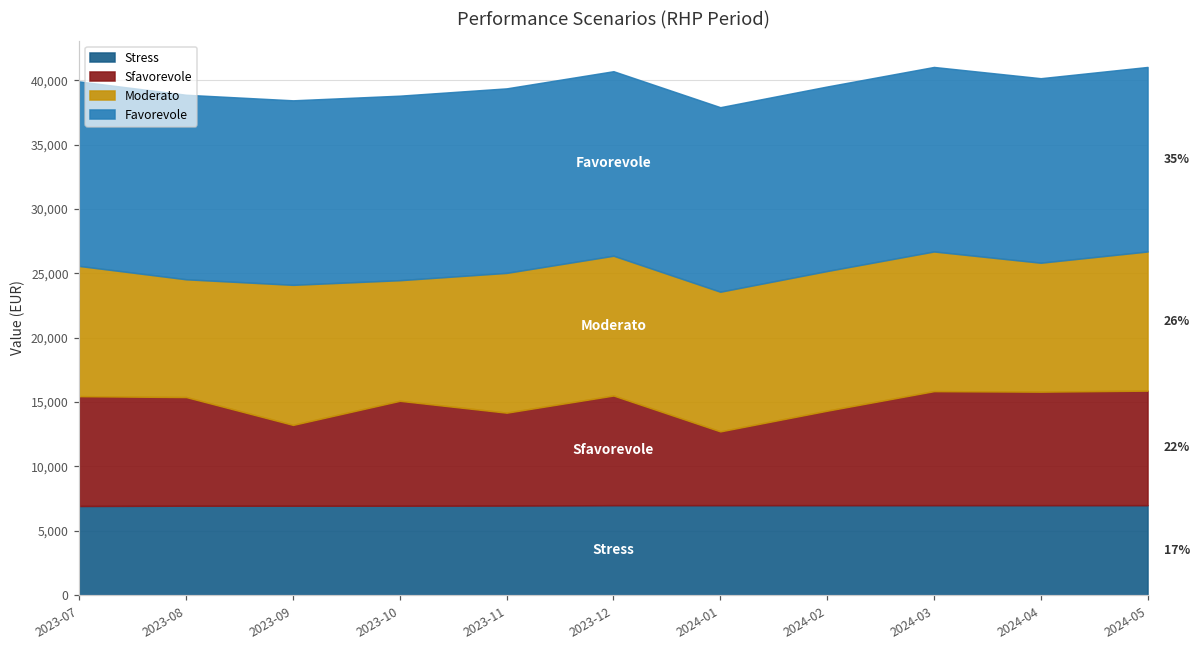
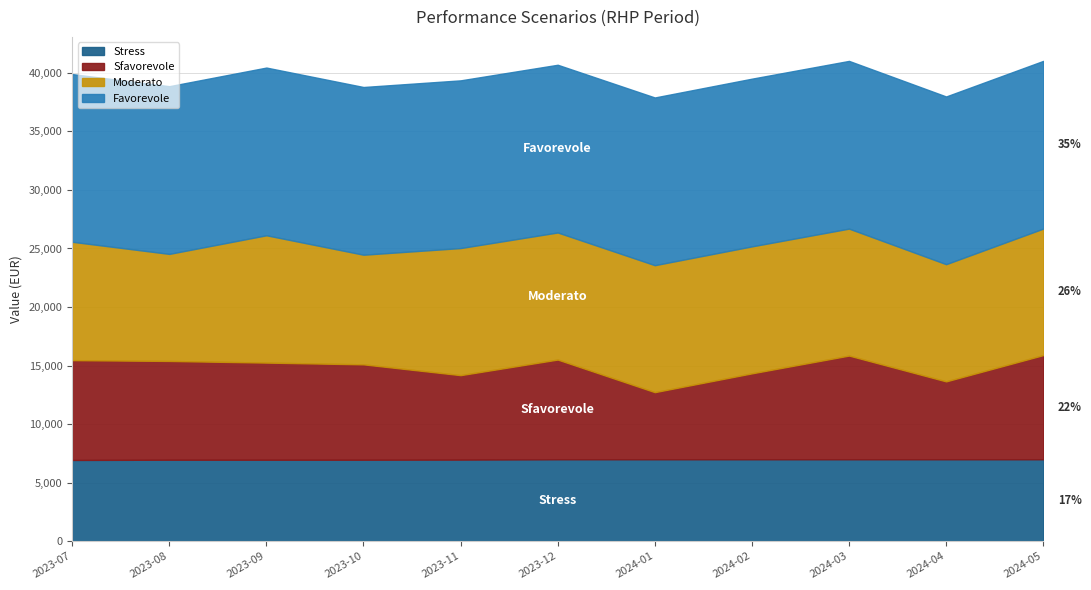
  {
    "Sfavorevole": {
      "2023-07": "8,500",
      "2023-08": "8,400",
-     "2023-09": "6,300",
+     "2023-09": "8,300",
      "2023-10": "8,200",
      "2023-11": "7,200",
      "2023-12": "8,500",
      "2024-01": "5,700",
      "2024-02": "7,300",
      "2024-03": "8,900",
-     "2024-04": "8,800",
+     "2024-04": "6,700",
      "2024-05": "8,900"
    },
    "Moderato": {
      "2023-07": "10,100",
      "2023-08": "9,100",
      "2023-09": "10,900",
      "2023-10": "9,400",
      "2023-11": "10,900",
      "2023-12": "10,900",
      "2024-01": "10,900",
      "2024-02": "10,900",
      "2024-03": "10,900",
      "2024-04": "10,000",
      "2024-05": "10,800"
    }
  }
